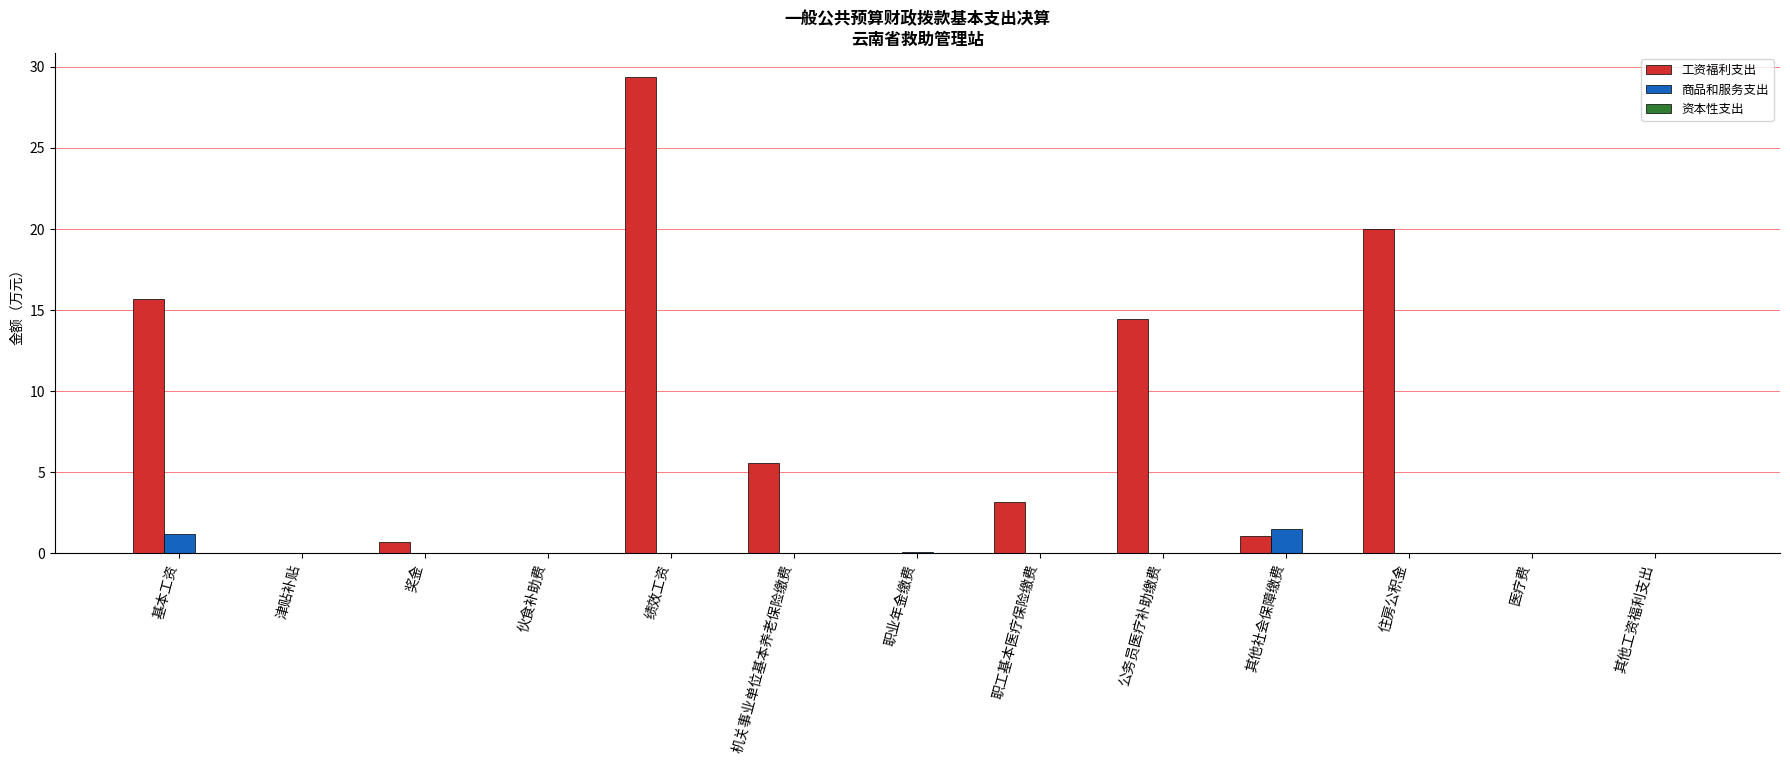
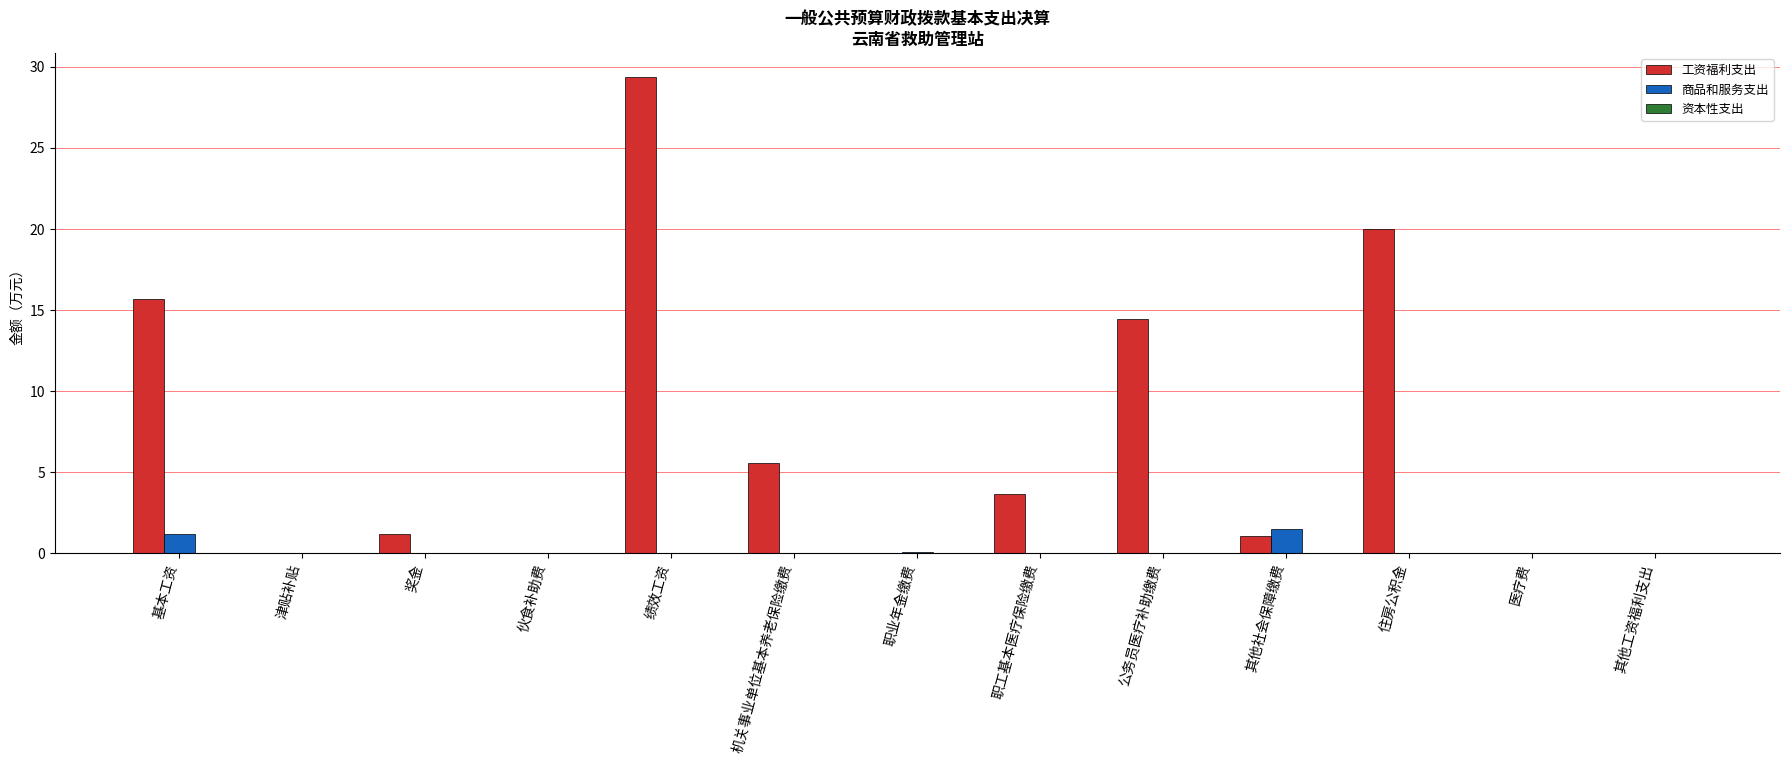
  {
    "工资福利支出": {
      "基本工资": 15.6,
      "津贴补贴": 0.0,
-     "奖金": 0.7,
+     "奖金": 1.2,
      "伙食补助费": 0.0,
      "绩效工资": 29.4,
      "机关事业单位基本养老保险缴费": 5.6,
      "职业年金缴费": 0.0,
-     "职工基本医疗保险缴费": 3.1,
+     "职工基本医疗保险缴费": 3.6,
      "公务员医疗补助缴费": 14.5,
      "其他社会保障缴费": 1.0,
      "住房公积金": 20.0,
      "医疗费": 0.0,
      "其他工资福利支出": 0.0
    },
    "商品和服务支出": {
      "基本工资": 1.2,
      "津贴补贴": 0.0,
      "奖金": 0.0,
      "伙食补助费": 0.0,
      "绩效工资": 0.0,
      "机关事业单位基本养老保险缴费": 0.0,
      "职工基本医疗保险缴费": 0.0,
      "公务员医疗补助缴费": 0.0,
      "其他社会保障缴费": 1.5,
      "医疗费": 0.0,
      "其他工资福利支出": 0.0
    },
    "资本性支出": {
      "基本工资": 0.0,
      "津贴补贴": 0.0,
      "奖金": 0.0,
      "伙食补助费": 0.0,
      "绩效工资": 0.0,
      "机关事业单位基本养老保险缴费": 0.0,
      "职业年金缴费": 0.0,
      "职工基本医疗保险缴费": 0.0,
      "公务员医疗补助缴费": 0.0,
      "其他社会保障缴费": 0.0,
      "住房公积金": 0.0,
      "医疗费": 0.0,
      "其他工资福利支出": 0.0
    }
  }
